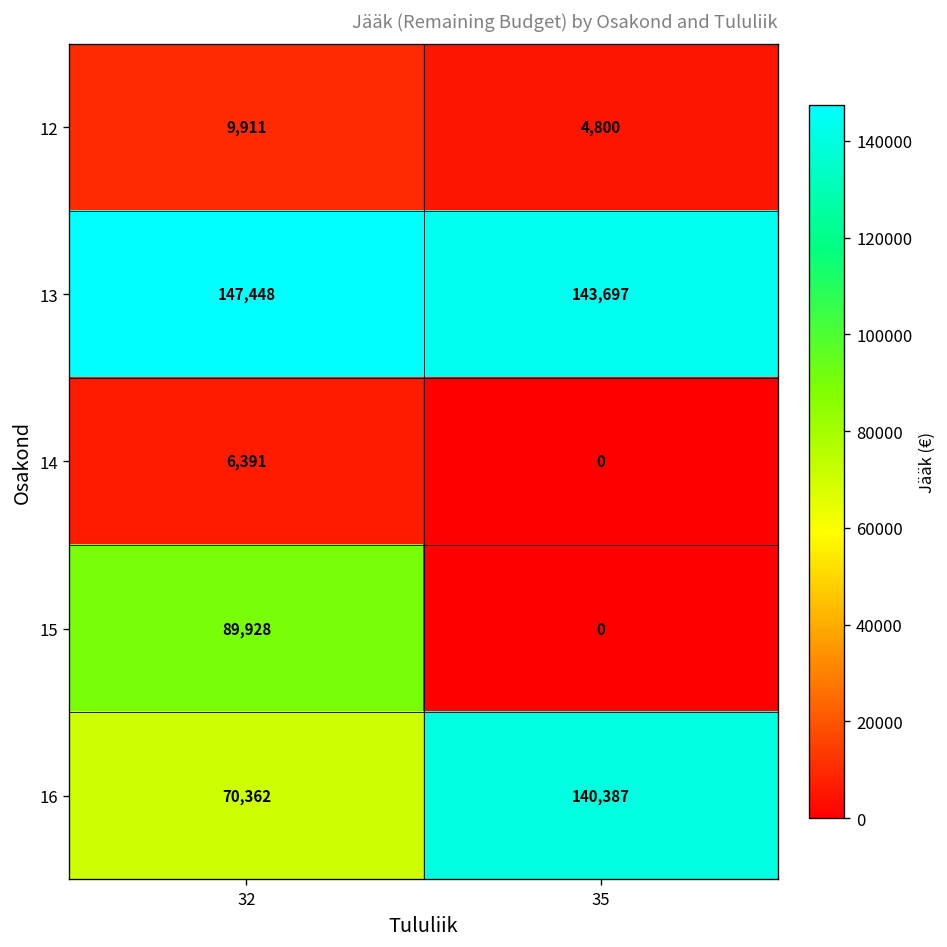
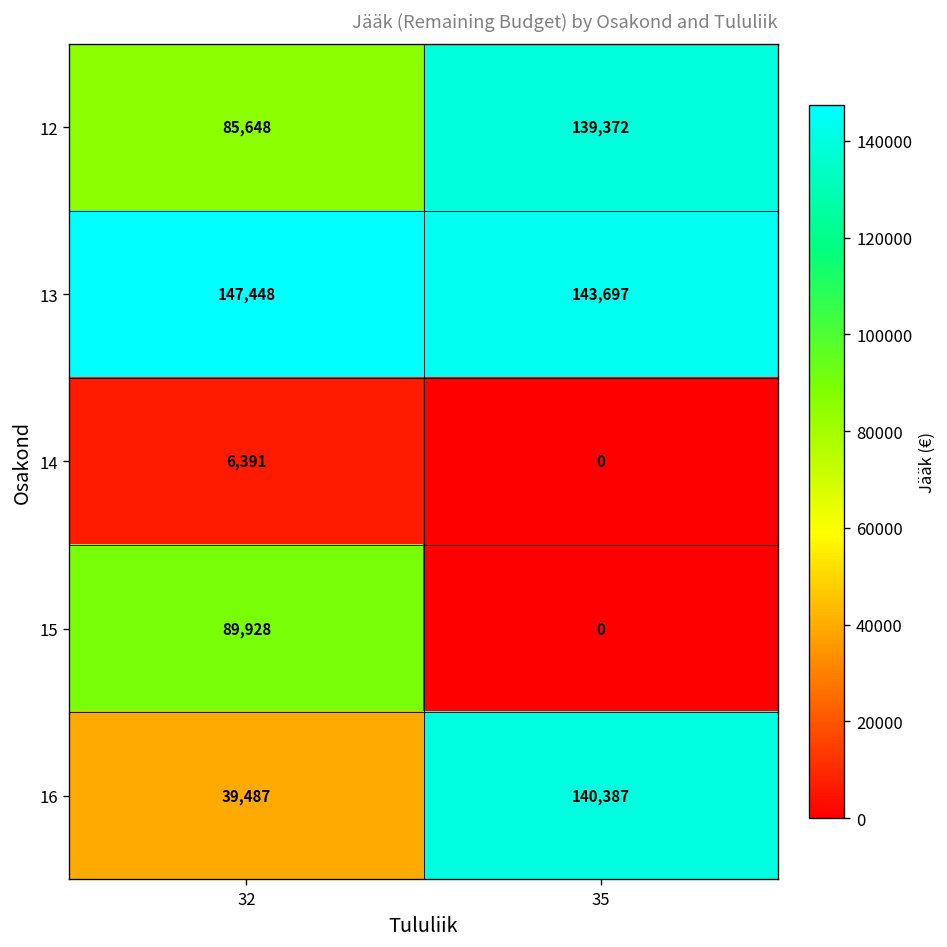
  {
    "12": {
-     "32": "9,911",
-     "35": "4,800"
+     "32": "85,648",
+     "35": "139,372"
    },
    "13": {
      "32": "147,448",
      "35": "143,697"
    },
    "14": {
      "32": "6,391",
      "35": "0"
    },
    "15": {
      "32": "89,928",
      "35": "0"
    },
    "16": {
-     "32": "70,362",
+     "32": "39,487",
      "35": "140,387"
    }
  }
